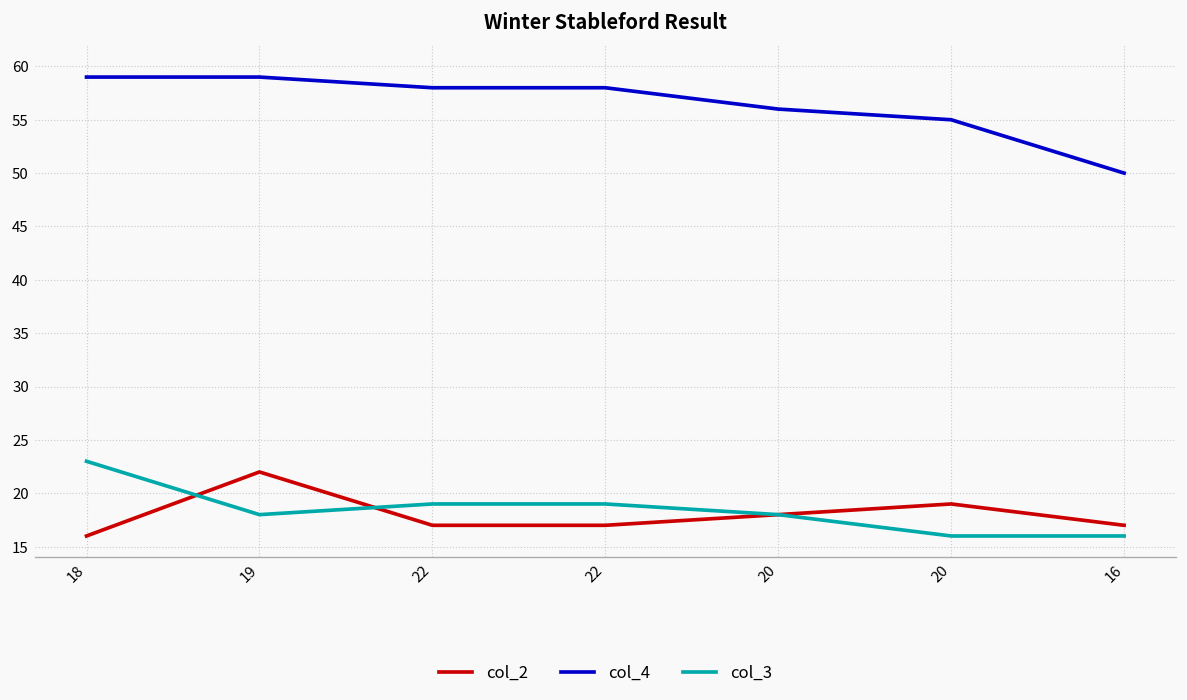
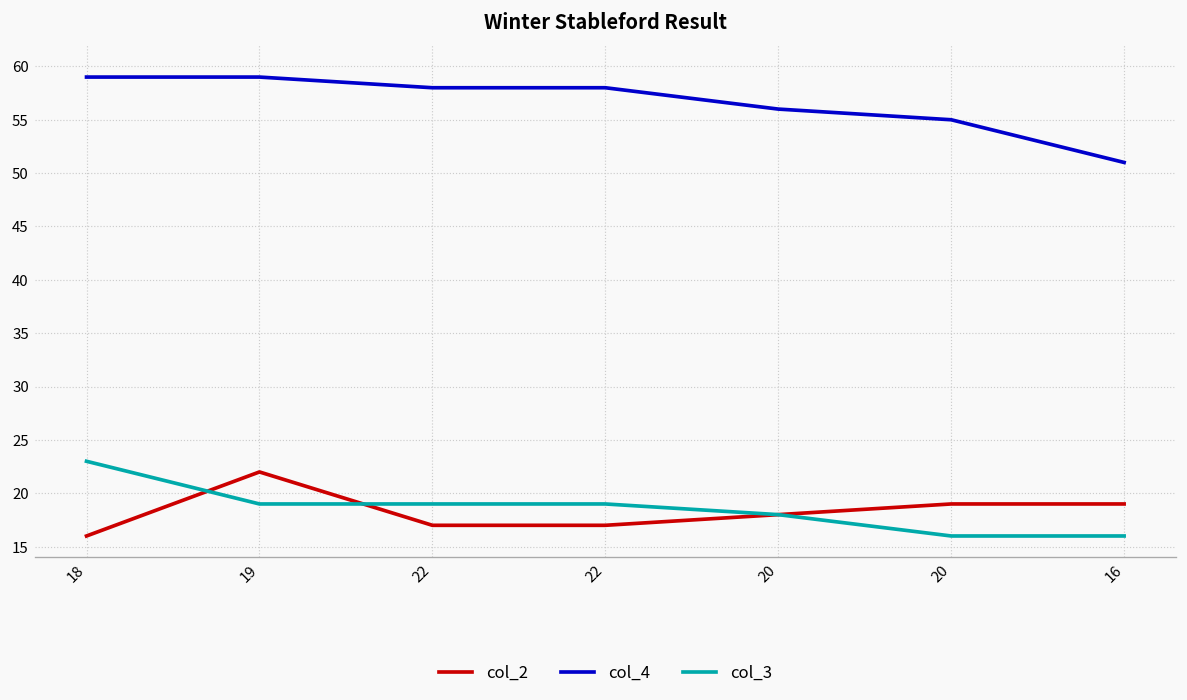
  {
    "col_2": {
      "18": 16,
      "19": 22,
-     "16": 17
+     "16": 19
    },
    "col_4": {
      "18": 59,
      "19": 59,
-     "16": 50
+     "16": 51
    },
    "col_3": {
      "18": 23,
-     "19": 18,
+     "19": 19,
      "16": 16
    }
  }
